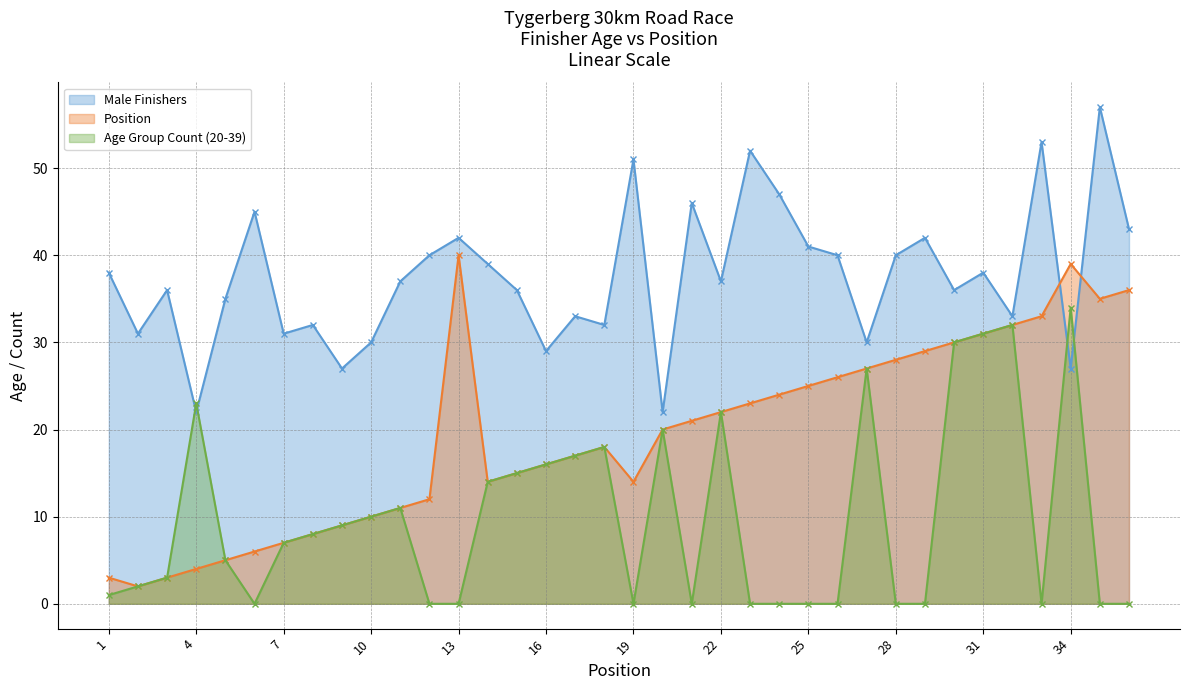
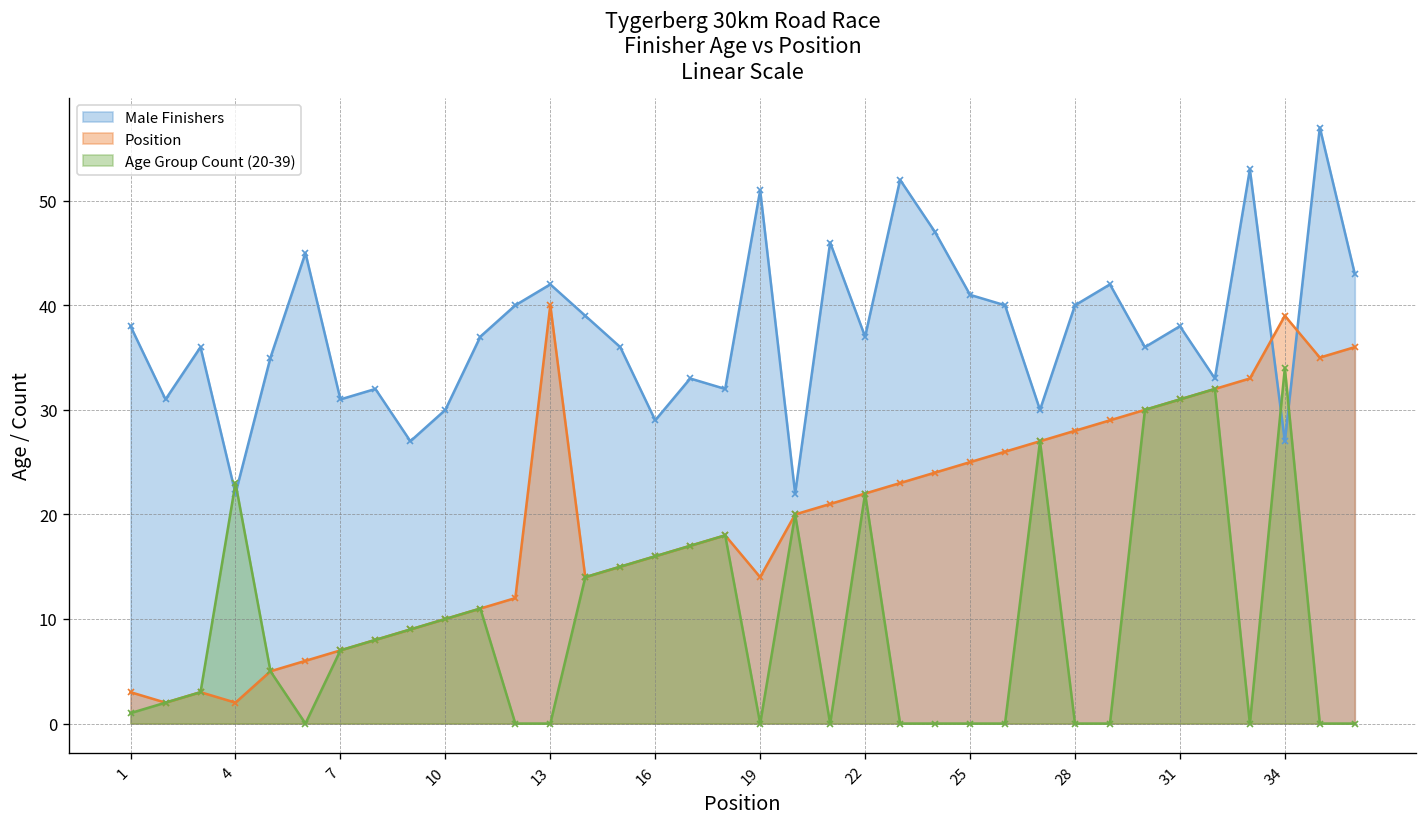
  {
    "Male Finishers": {
      "1": 38,
      "4": 22,
      "7": 31,
      "10": 30,
      "13": 42,
      "16": 29,
      "19": 51,
      "22": 37,
      "25": 41,
      "28": 40,
      "31": 38,
      "34": 27
    },
    "Position": {
      "1": 3,
-     "4": 4,
+     "4": 2,
      "13": 40,
      "19": 14,
      "25": 25,
      "28": 28,
      "34": 39
    },
    "Age Group Count (20-39)": {
      "1": 1,
      "4": 23,
      "13": 0,
      "19": 0,
      "25": 0,
      "28": 0,
      "34": 34
    }
  }
